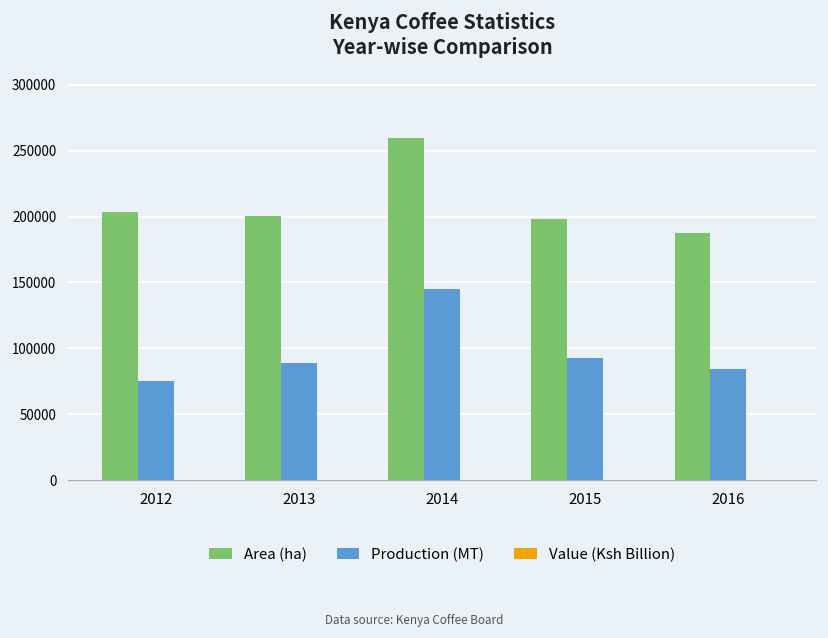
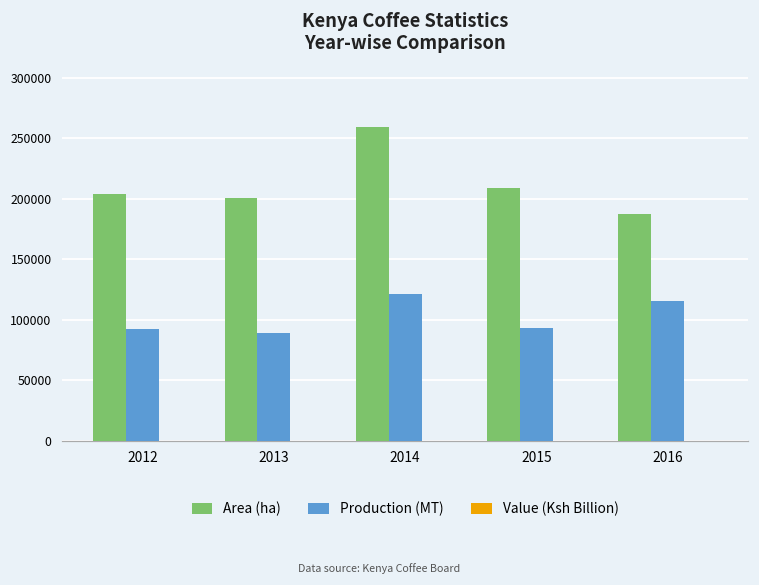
  {
    "Area (ha)": {
      "2012": 203000,
      "2013": 200000,
      "2014": 259000,
-     "2015": 198000,
+     "2015": 208000,
      "2016": 187000
    },
    "Production (MT)": {
-     "2012": 76000,
+     "2012": 92000,
      "2013": 89000,
-     "2014": 145000,
+     "2014": 121000,
      "2015": 93000,
-     "2016": 85000
+     "2016": 115000
    }
  }
